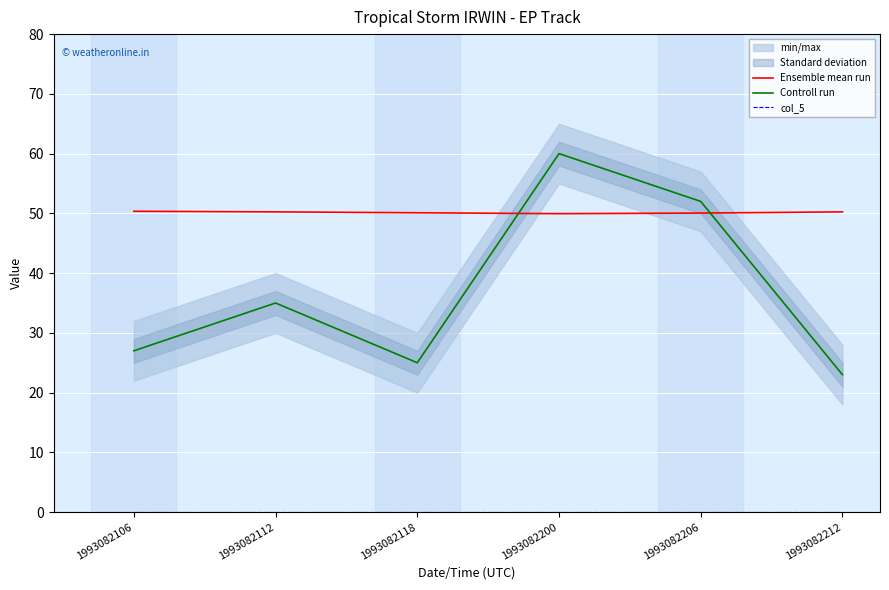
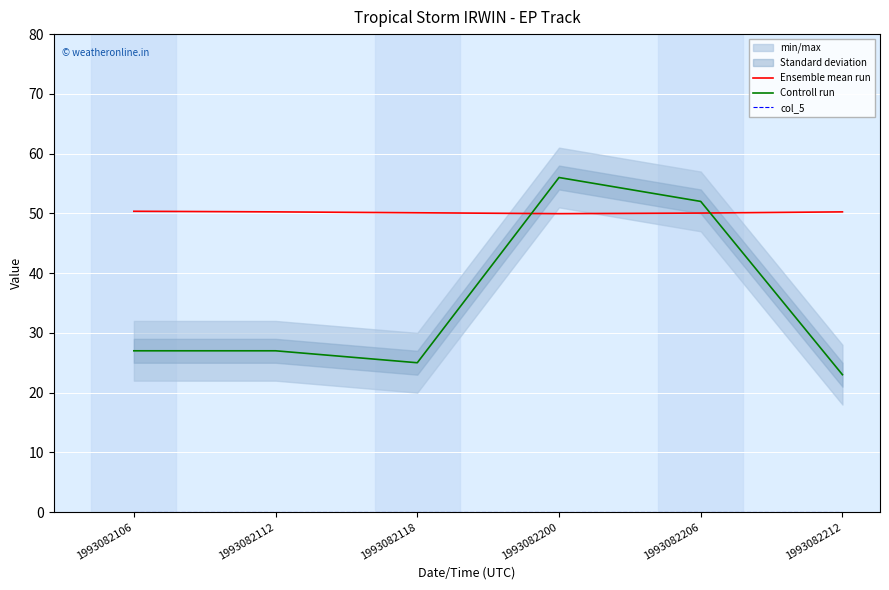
  {
    "Ensemble mean run": {
      "1993082106": 50,
      "1993082112": 50,
      "1993082118": 50,
      "1993082200": 50,
      "1993082206": 50,
      "1993082212": 50
    },
    "Controll run": {
      "1993082106": 27,
-     "1993082112": 35,
+     "1993082112": 27,
      "1993082118": 25,
-     "1993082200": 60,
+     "1993082200": 56,
      "1993082206": 52,
      "1993082212": 23
    },
    "col_5": {
      "1993082106": 0,
      "1993082112": 0,
      "1993082118": 0,
      "1993082200": 0,
      "1993082206": 0,
      "1993082212": 0
    }
  }
